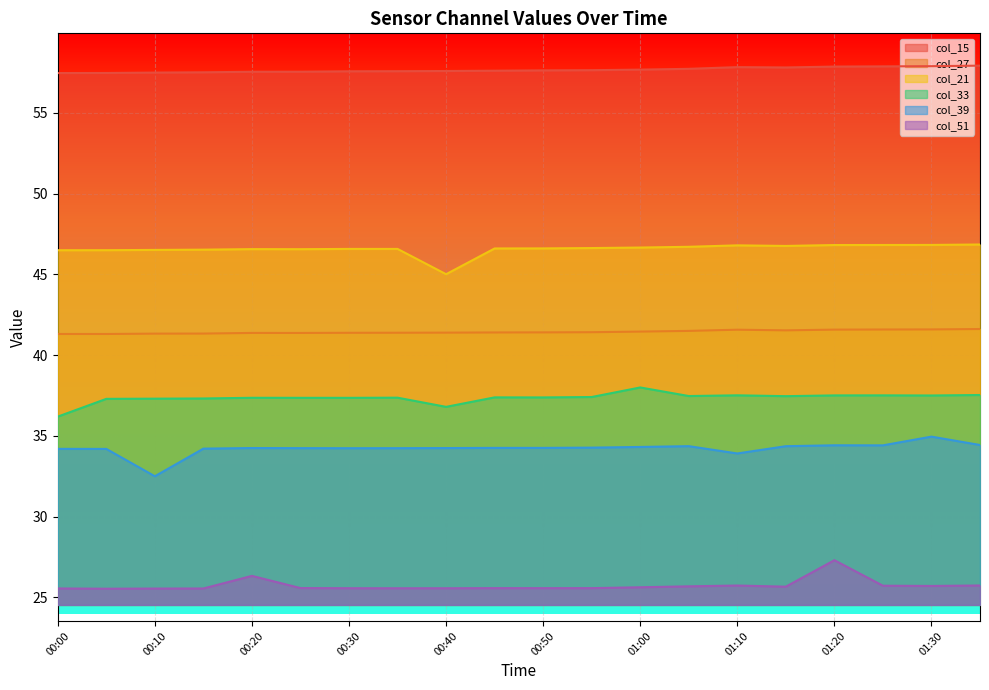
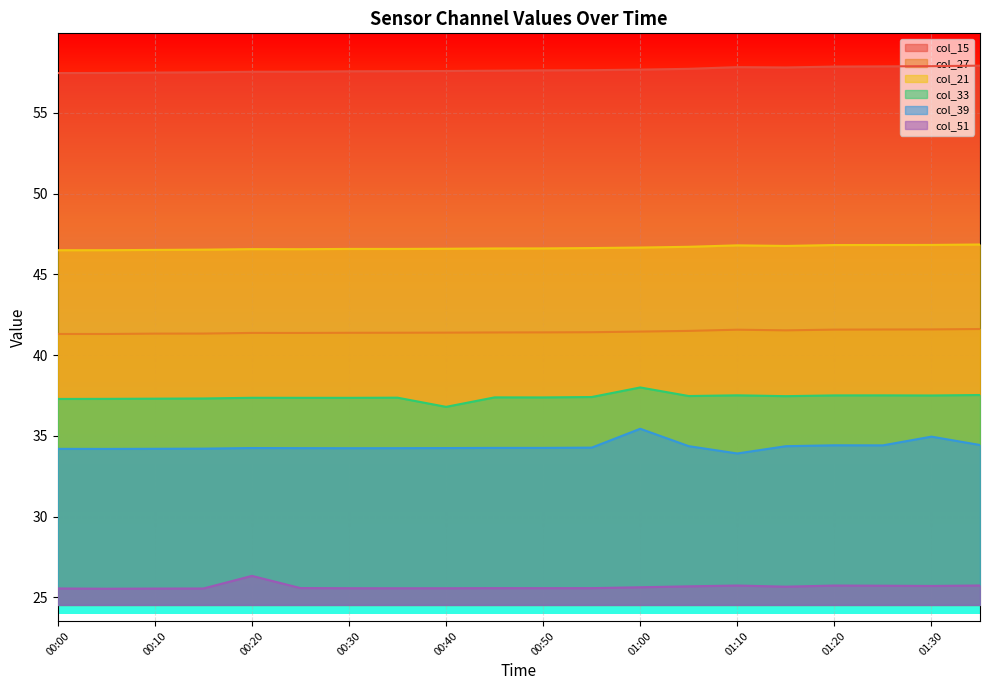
  {
    "col_21": {
      "00:00": 46.5,
      "00:10": 46.5,
      "00:20": 46.6,
      "00:30": 46.6,
-     "00:40": 45.0,
+     "00:40": 46.6,
      "00:50": 46.6,
      "01:00": 46.7,
      "01:10": 46.8,
      "01:20": 46.8,
      "01:30": 46.8
    },
    "col_33": {
-     "00:00": 36.2,
+     "00:00": 37.3,
      "00:10": 37.3,
      "00:20": 37.4,
      "00:30": 37.4,
      "00:40": 36.8,
      "00:50": 37.4,
      "01:00": 38.0,
      "01:10": 37.5,
      "01:20": 37.5,
      "01:30": 37.5
    },
    "col_39": {
      "00:00": 34.2,
-     "00:10": 32.5,
+     "00:10": 34.2,
      "00:20": 34.2,
      "00:30": 34.2,
      "00:40": 34.2,
      "00:50": 34.3,
-     "01:00": 34.3,
+     "01:00": 35.4,
      "01:10": 33.9,
      "01:20": 34.4,
      "01:30": 35.0
    },
    "col_51": {
      "00:00": 25.6,
      "00:10": 25.5,
      "00:20": 26.3,
      "00:30": 25.6,
      "00:40": 25.6,
      "00:50": 25.6,
      "01:00": 25.6,
      "01:10": 25.7,
-     "01:20": 27.3,
+     "01:20": 25.7,
      "01:30": 25.7
    }
  }
